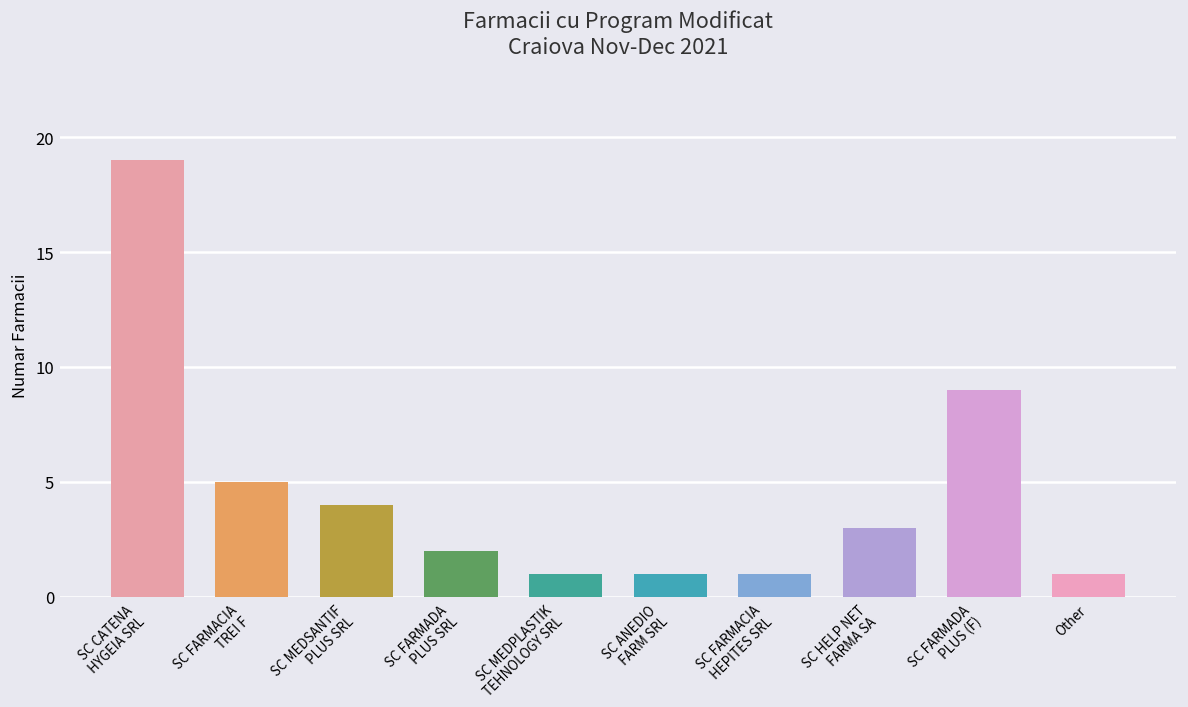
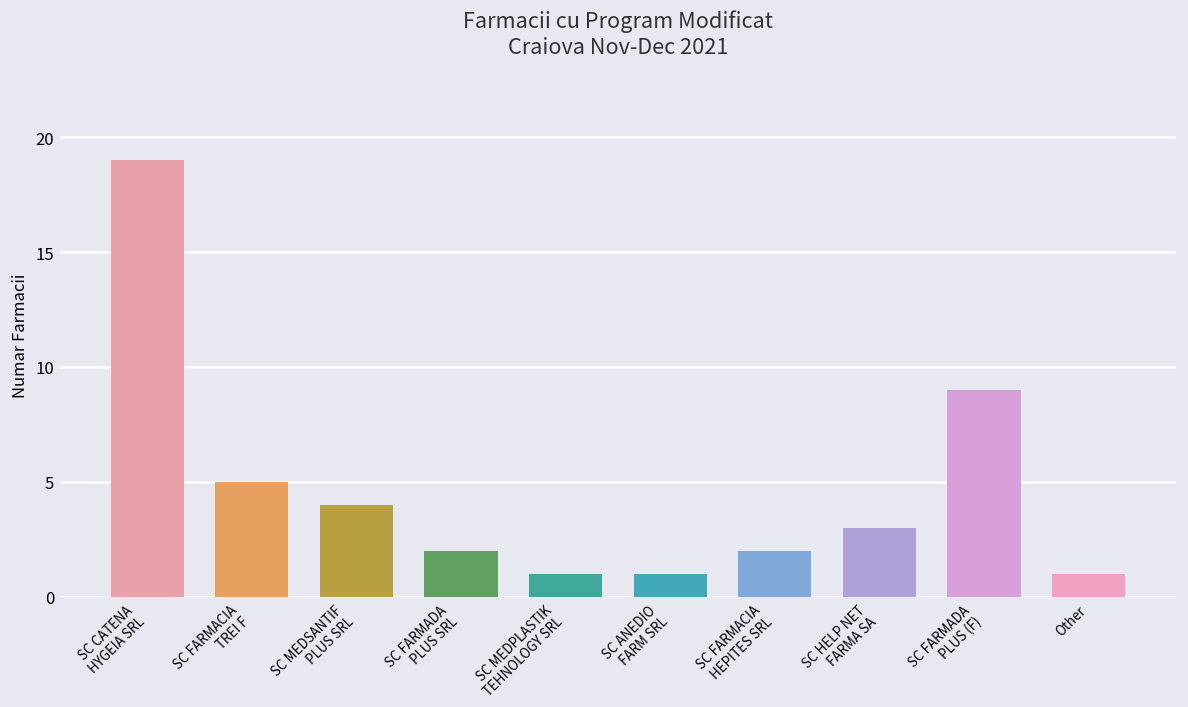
  {
    "SC CATENA HYGEIA SRL": 19,
    "SC FARMACIA TREI F": 5,
    "SC MEDSANTIF PLUS SRL": 4,
    "SC FARMADA PLUS SRL": 2,
    "SC MEDPLASTIK TEHNOLOGY SRL": 1,
    "SC ANEDIO FARM SRL": 1,
-   "SC FARMACIA HEPITES SRL": 1,
+   "SC FARMACIA HEPITES SRL": 2,
    "SC HELP NET FARMA SA": 3,
    "SC FARMADA PLUS (F)": 9,
    "Other": 1
  }
